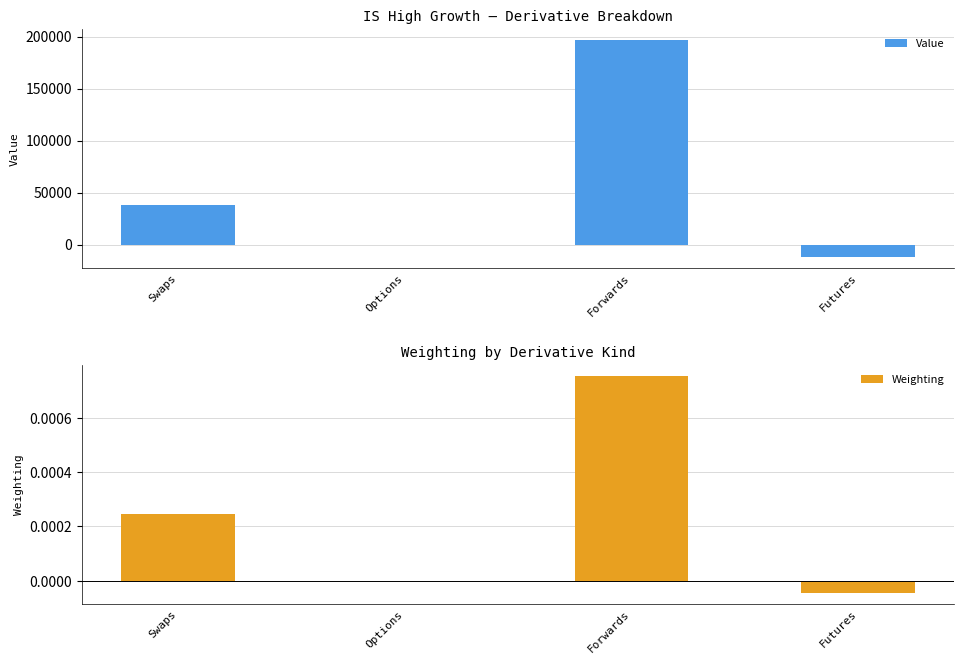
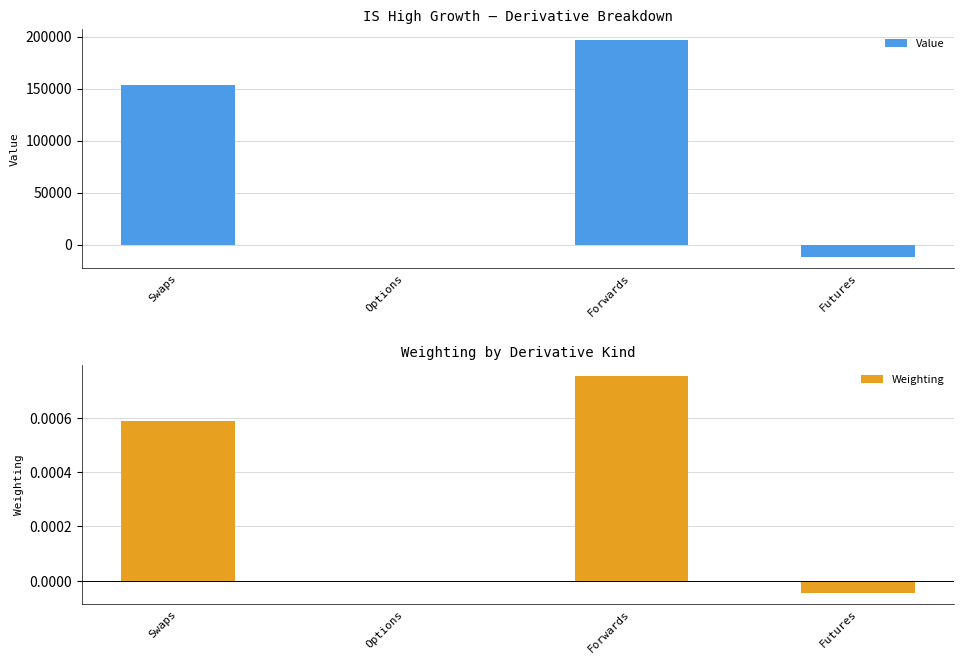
  {
    "IS High Growth – Derivative Breakdown": {
-     "Swaps": 38000,
+     "Swaps": 153000,
      "Options": 0,
      "Forwards": 197000,
      "Futures": -12000
    },
    "Weighting by Derivative Kind": {
-     "Swaps": 0.00024,
+     "Swaps": 0.00059,
      "Options": 0.00000,
      "Forwards": 0.00076,
      "Futures": -0.00005
    }
  }
